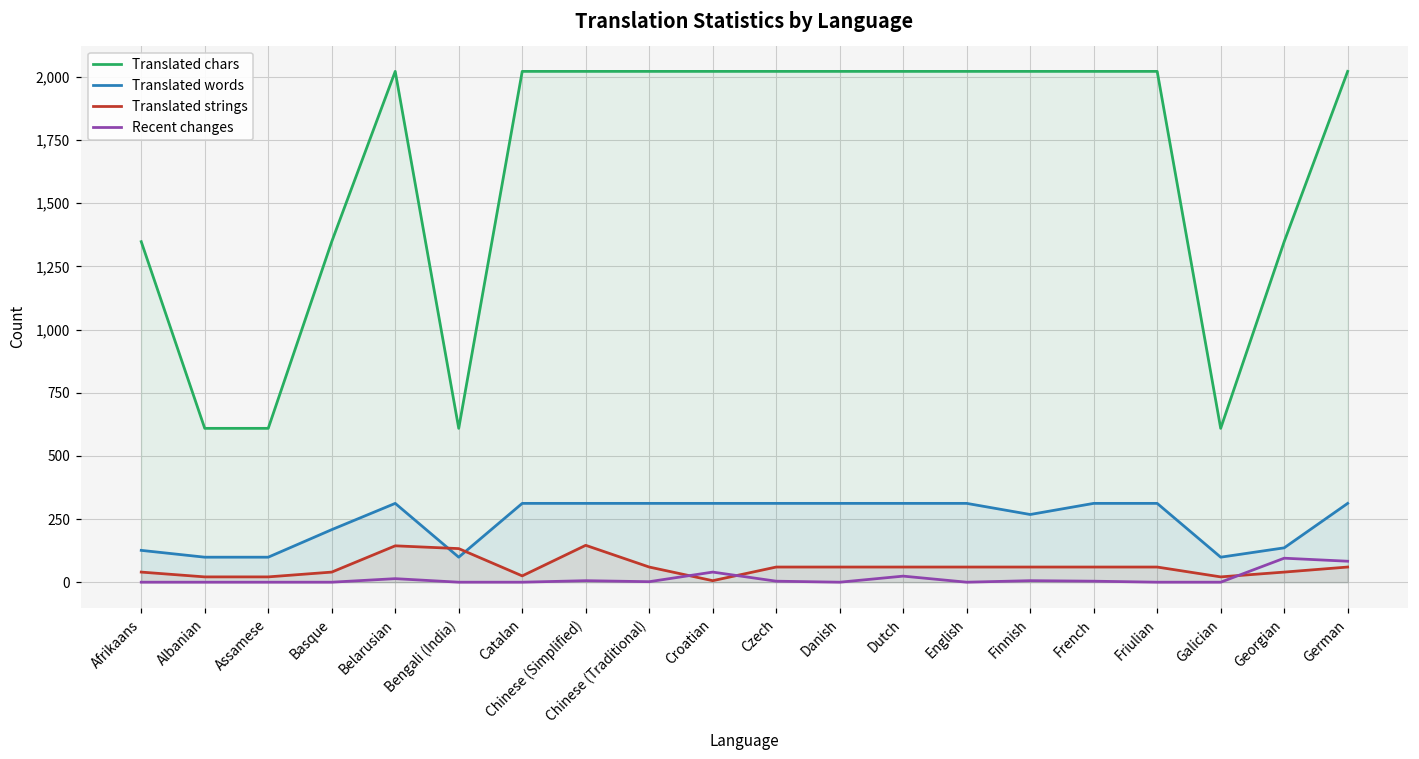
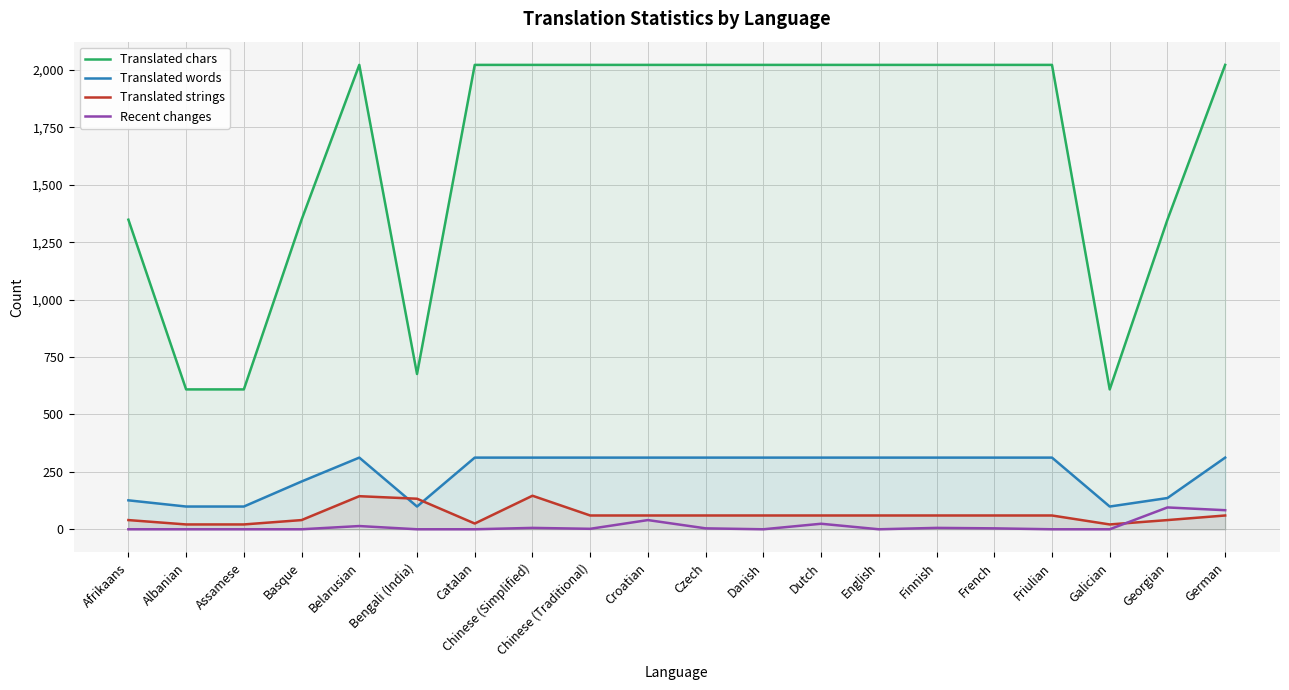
  {
    "Translated chars": {
      "Afrikaans": "1,350",
      "Albanian": "610",
      "Assamese": "610",
      "Basque": "1,350",
      "Belarusian": "2,020",
-     "Bengali (India)": "610",
+     "Bengali (India)": "680",
      "Catalan": "2,020",
      "Chinese (Simplified)": "2,020",
      "Chinese (Traditional)": "2,020",
      "Croatian": "2,020",
      "Czech": "2,020",
      "Danish": "2,020",
      "Dutch": "2,020",
      "English": "2,020",
      "Finnish": "2,020",
      "French": "2,020",
      "Friulian": "2,020",
      "Galician": "610",
      "Georgian": "1,350",
      "German": "2,020"
    },
    "Translated words": {
      "Afrikaans": "130",
      "Albanian": "100",
      "Assamese": "100",
      "Basque": "210",
      "Belarusian": "310",
      "Bengali (India)": "100",
      "Catalan": "310",
      "Chinese (Simplified)": "310",
      "Chinese (Traditional)": "310",
      "Croatian": "310",
      "Czech": "310",
      "Danish": "310",
      "Dutch": "310",
      "English": "310",
-     "Finnish": "270",
+     "Finnish": "310",
      "French": "310",
      "Friulian": "310",
      "Galician": "100",
      "Georgian": "140",
      "German": "310"
    },
    "Translated strings": {
      "Afrikaans": "40",
      "Albanian": "20",
      "Assamese": "20",
      "Basque": "40",
      "Belarusian": "140",
      "Bengali (India)": "130",
      "Catalan": "30",
      "Chinese (Simplified)": "150",
      "Chinese (Traditional)": "60",
-     "Croatian": "10",
+     "Croatian": "60",
      "Czech": "60",
      "Danish": "60",
      "Dutch": "60",
      "English": "60",
      "Finnish": "60",
      "French": "60",
      "Friulian": "60",
      "Galician": "20",
      "Georgian": "40",
      "German": "60"
    },
    "Recent changes": {
      "Afrikaans": "0",
      "Albanian": "0",
      "Assamese": "0",
      "Basque": "0",
      "Belarusian": "10",
      "Bengali (India)": "0",
      "Catalan": "0",
      "Chinese (Simplified)": "10",
      "Chinese (Traditional)": "0",
      "Croatian": "40",
      "Czech": "0",
      "Danish": "0",
      "Dutch": "20",
      "English": "0",
      "Finnish": "10",
      "French": "0",
      "Friulian": "0",
      "Galician": "0",
      "Georgian": "100",
      "German": "80"
    }
  }
